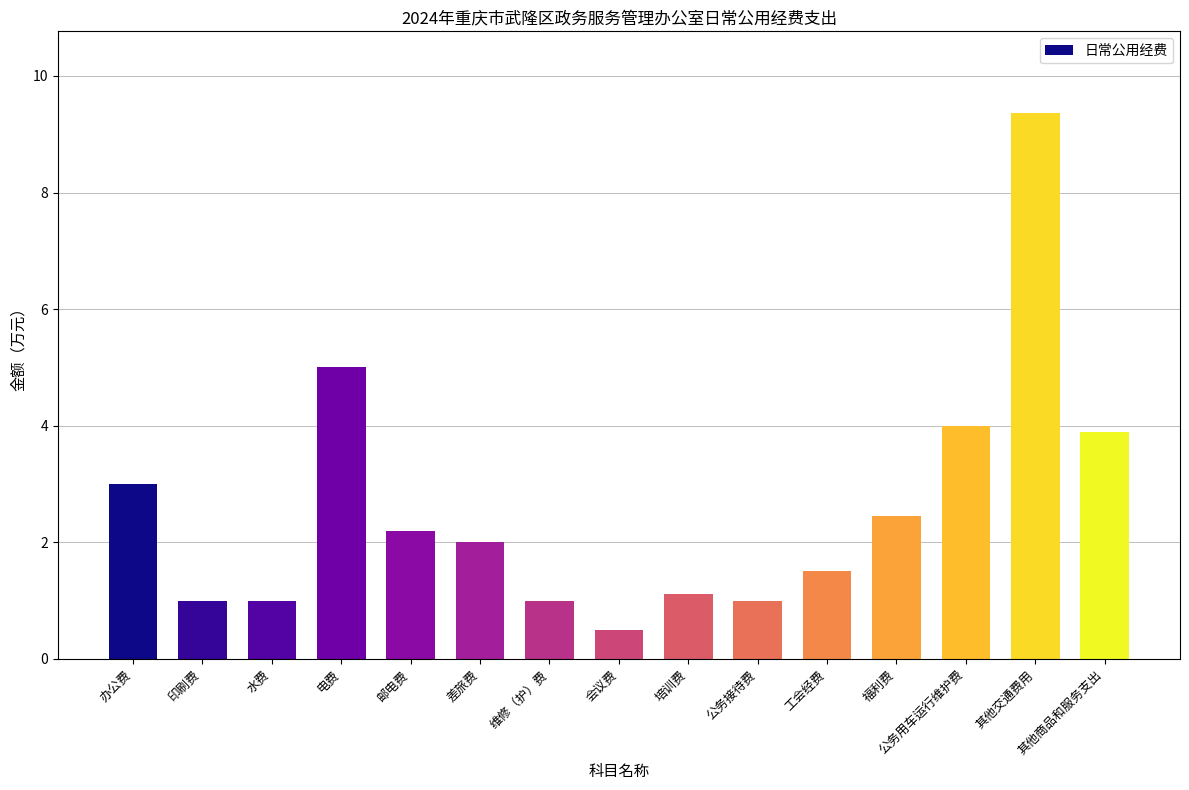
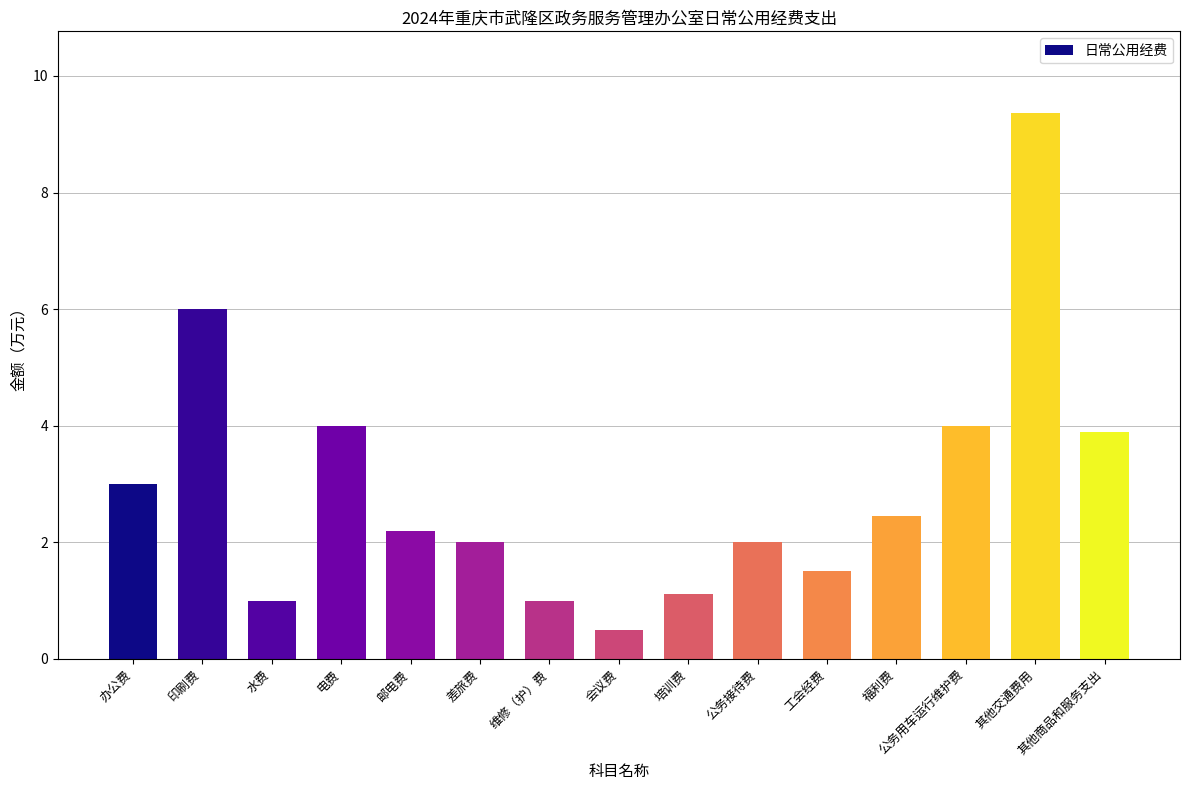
  {
    "办公费": 3,
-   "印刷费": 1,
+   "印刷费": 6,
    "水费": 1,
-   "电费": 5,
+   "电费": 4,
    "邮电费": 2.2,
    "差旅费": 2,
    "维修（护）费": 1,
    "会议费": 0.5,
    "培训费": 1.1,
-   "公务接待费": 1,
+   "公务接待费": 2,
    "工会经费": 1.5,
    "福利费": 2.5,
    "公务用车运行维护费": 4,
    "其他交通费用": 9.4,
    "其他商品和服务支出": 3.9
  }
